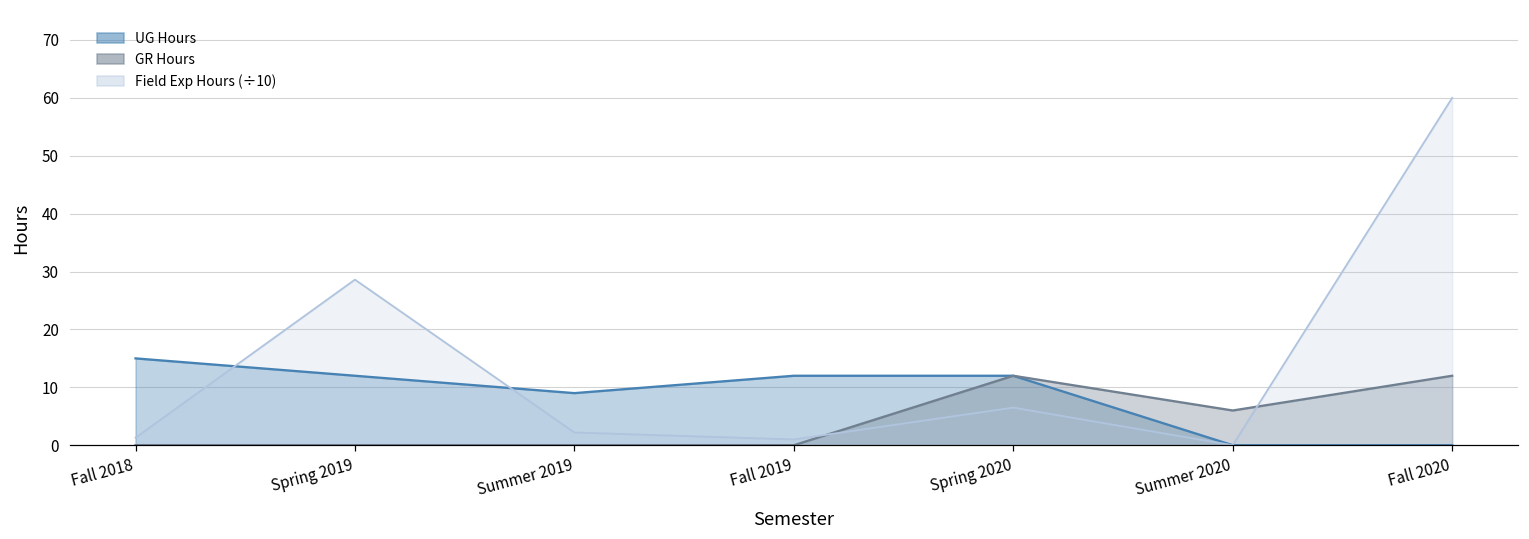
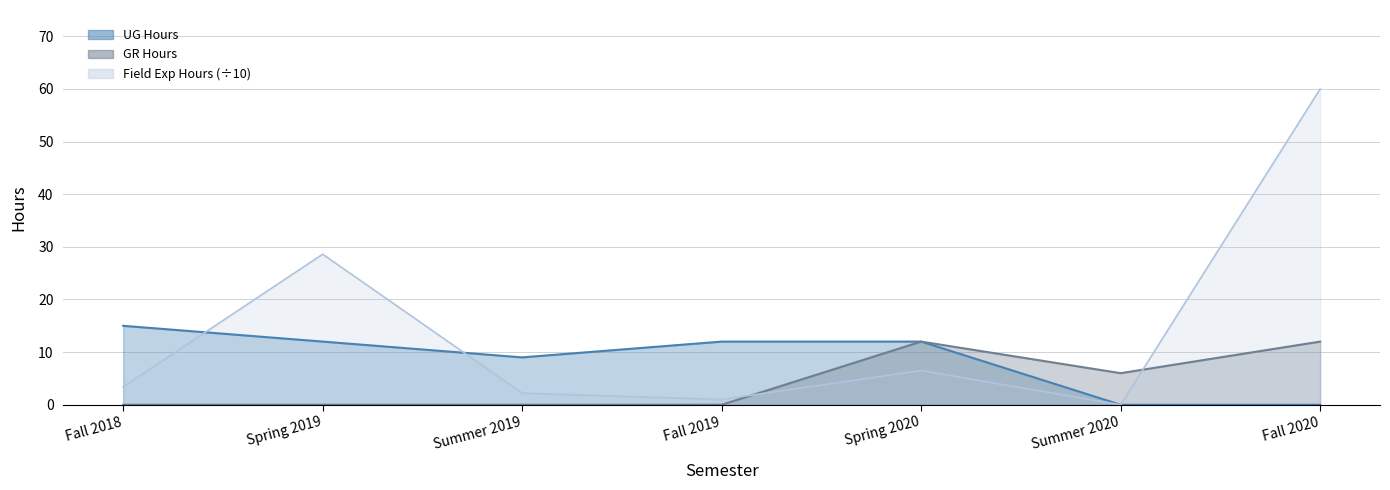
  {
    "Field Exp Hours (÷10)": {
-     "Fall 2018": 1,
+     "Fall 2018": 3,
      "Spring 2019": 29,
      "Summer 2019": 2,
      "Fall 2019": 1,
      "Spring 2020": 7,
      "Fall 2020": 60
    }
  }
